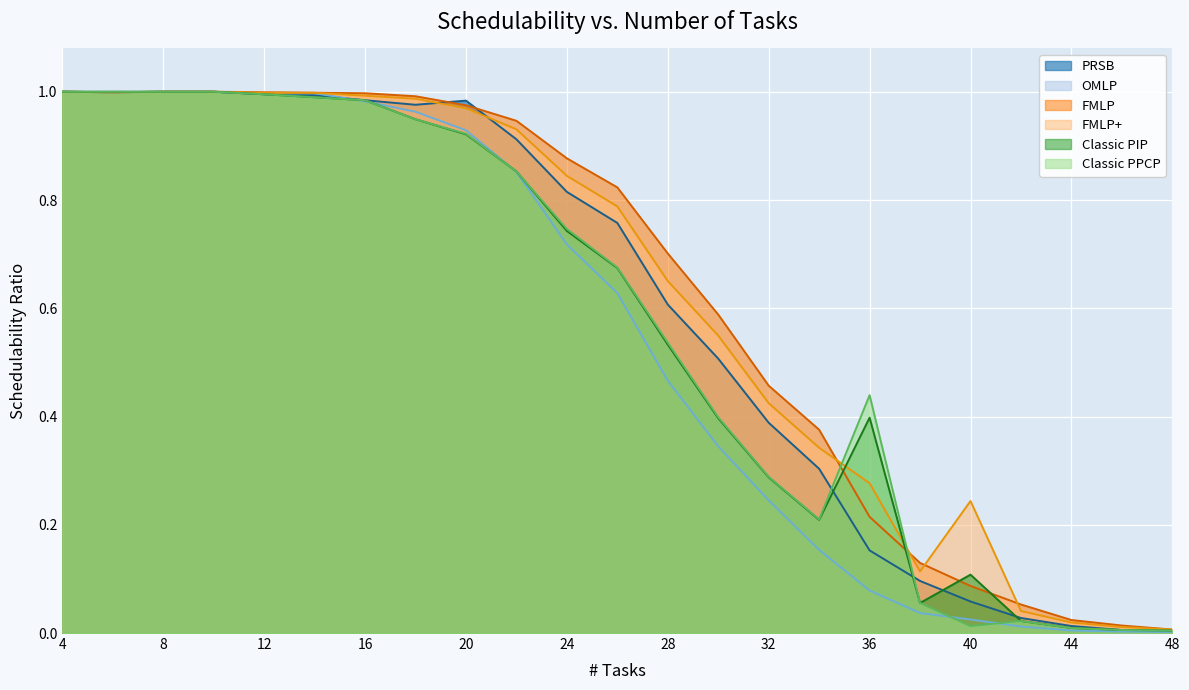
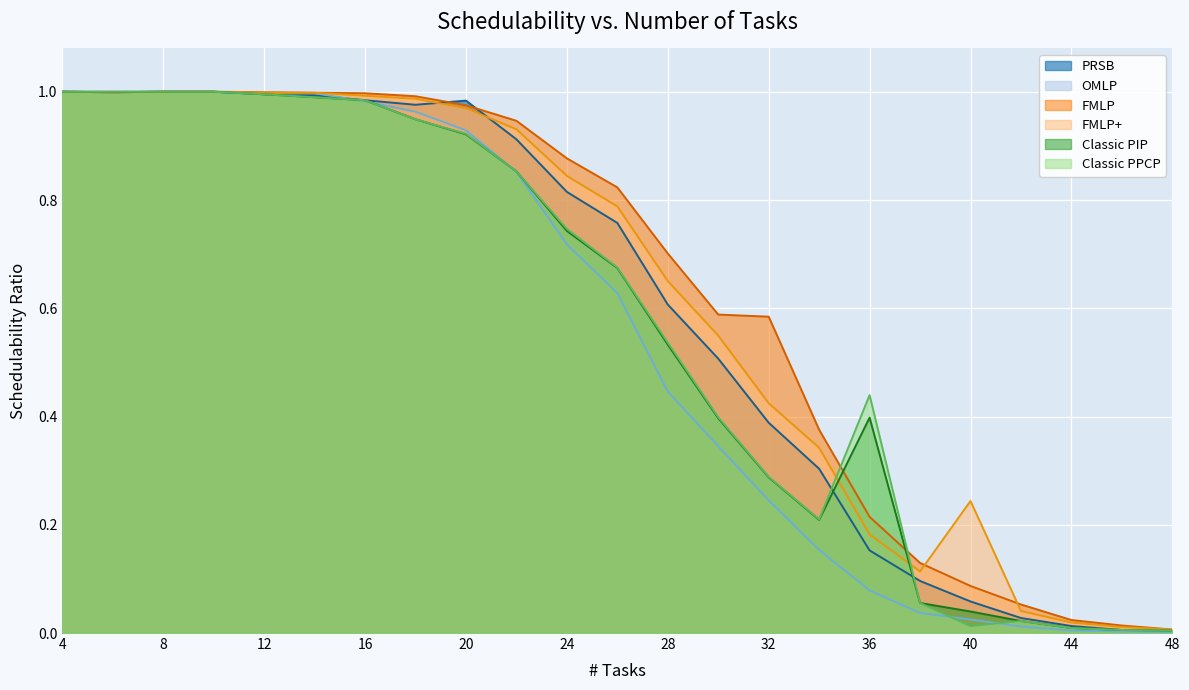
  {
    "PRSB": {
      "20": 0.98,
      "24": 0.81,
      "28": 0.61,
      "32": 0.39,
      "36": 0.15,
      "40": 0.06
    },
    "OMLP": {
      "20": 0.93,
      "24": 0.72,
-     "28": 0.47,
+     "28": 0.45,
      "32": 0.25,
      "36": 0.08,
      "40": 0.02
    },
    "FMLP": {
      "16": 1.00,
      "20": 0.98,
      "24": 0.88,
      "28": 0.70,
-     "32": 0.46,
+     "32": 0.58,
      "36": 0.21,
      "40": 0.09
    },
    "FMLP+": {
      "16": 0.99,
      "20": 0.97,
      "24": 0.84,
      "28": 0.65,
      "32": 0.42,
-     "36": 0.28,
+     "36": 0.18,
      "40": 0.24
    },
    "Classic PIP": {
      "36": 0.40,
-     "40": 0.11
+     "40": 0.04
    },
    "Classic PPCP": {
      "36": 0.44,
      "40": 0.01
    }
  }
